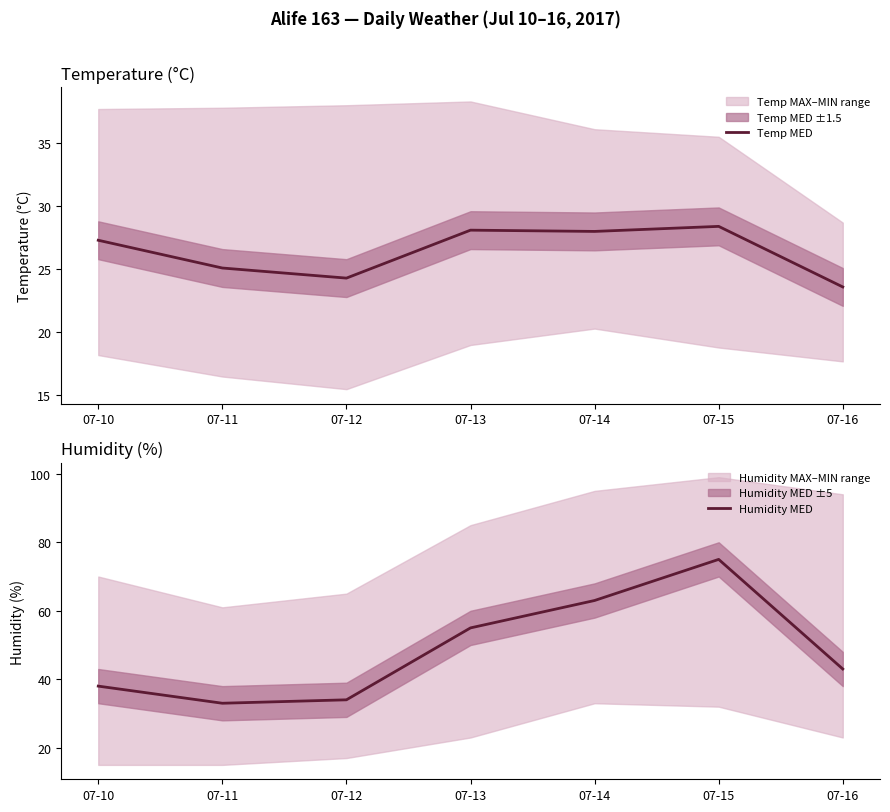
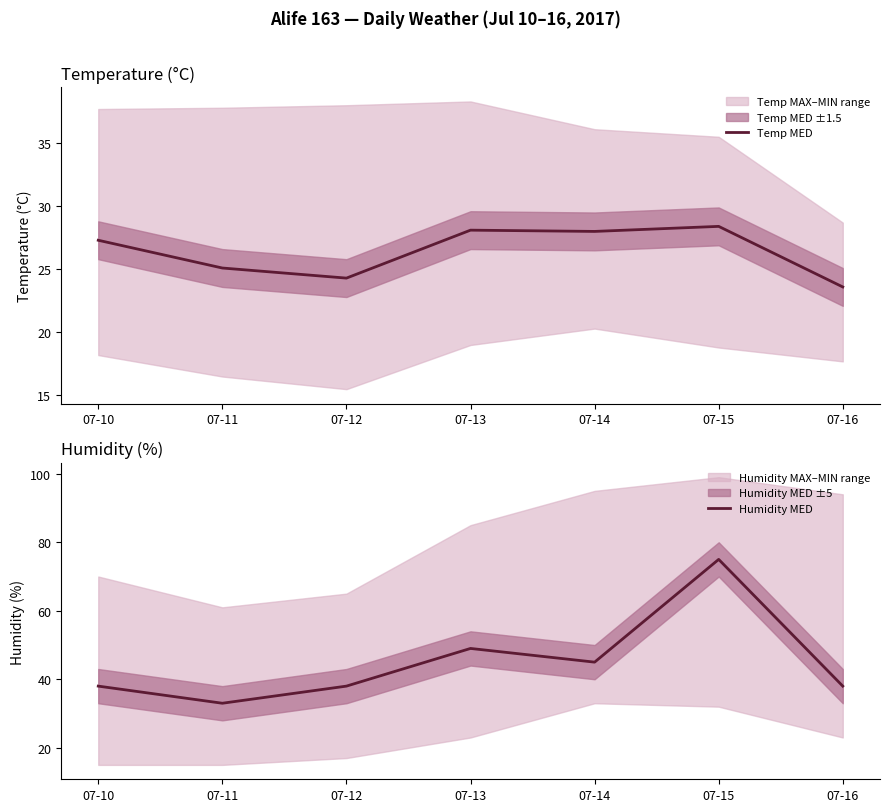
  {
    "Temperature (°C)": {
      "Temp MED": {
        "07-10": 27.3,
        "07-11": 25.1,
        "07-12": 24.3,
        "07-13": 28.1,
        "07-14": 28.0,
        "07-15": 28.4,
        "07-16": 23.6
      }
    },
    "Humidity (%)": {
      "Humidity MED": {
        "07-10": 38,
        "07-11": 33,
-       "07-12": 34,
-       "07-13": 55,
-       "07-14": 63,
+       "07-12": 38,
+       "07-13": 49,
+       "07-14": 45,
        "07-15": 75,
-       "07-16": 43
+       "07-16": 38
      }
    }
  }
